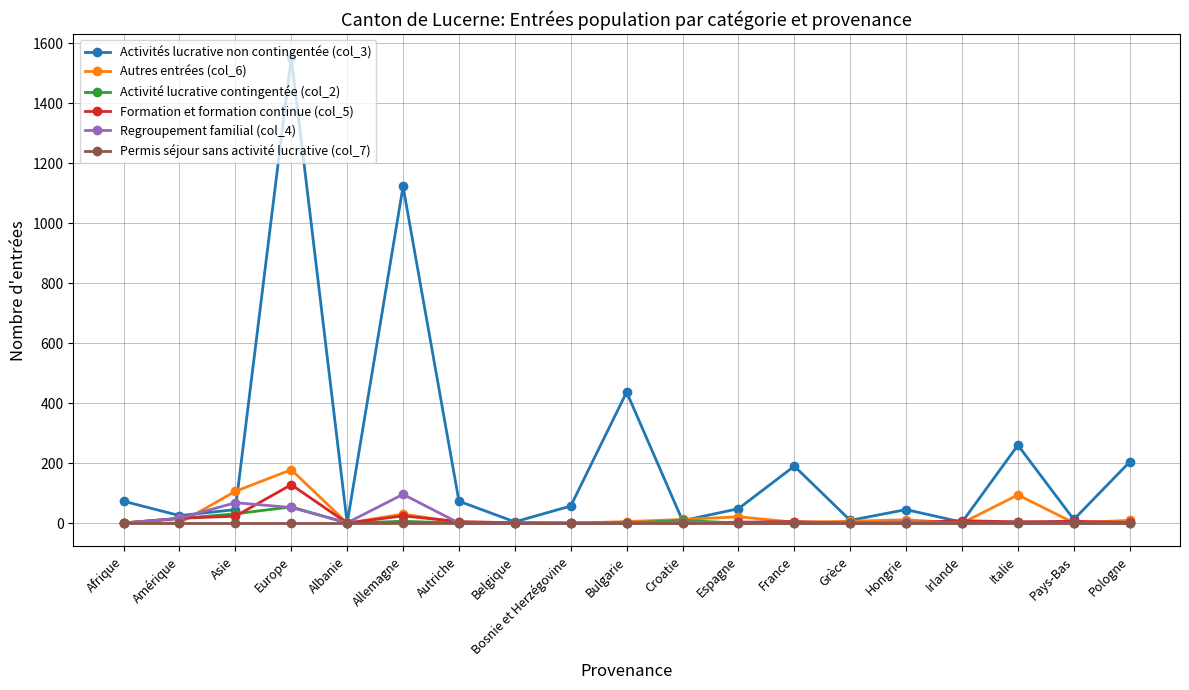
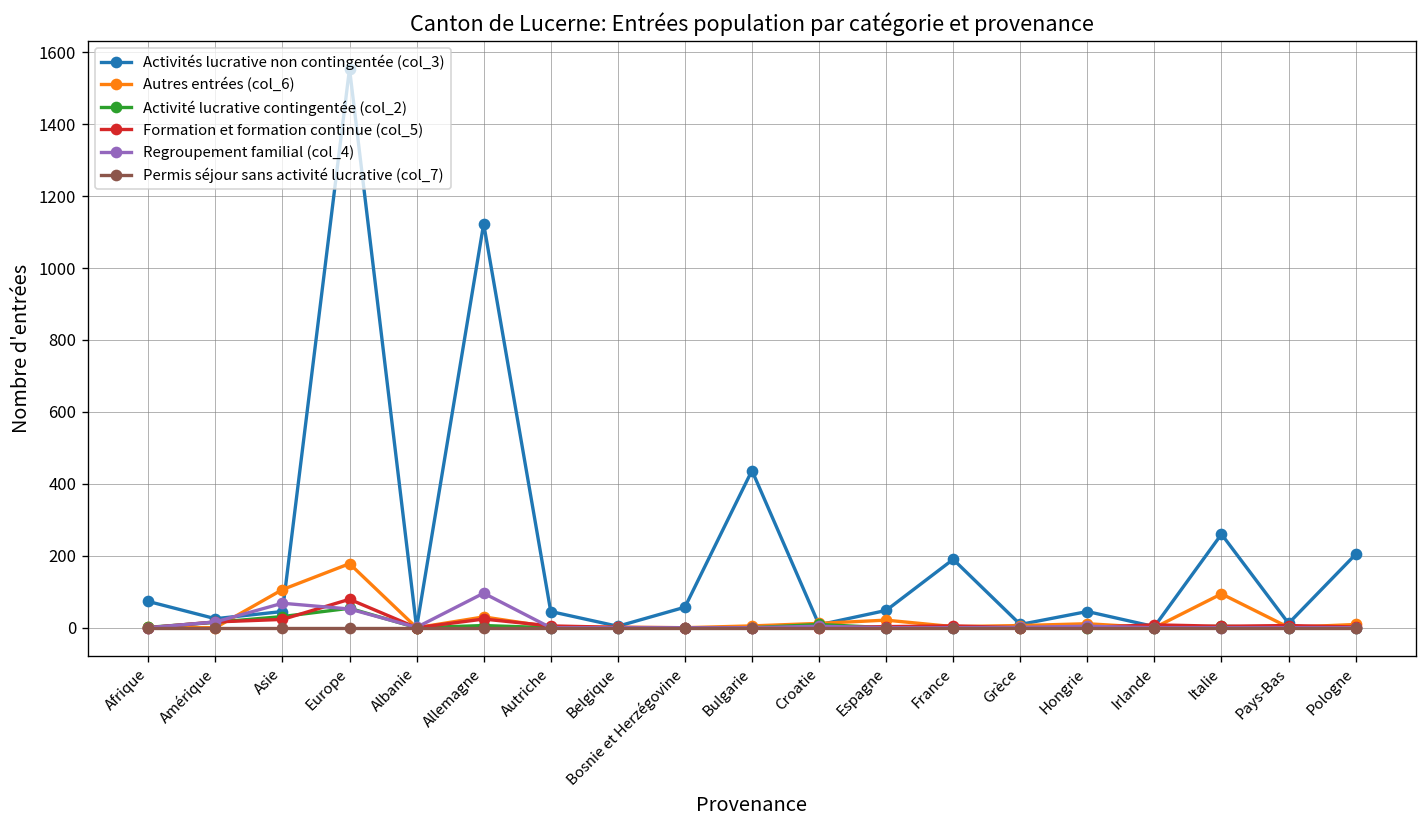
  {
    "Activités lucrative non contingentée (col_3)": {
      "Afrique": 70,
      "Amérique": 30,
      "Asie": 50,
      "Allemagne": 1120,
-     "Autriche": 70,
+     "Autriche": 50,
      "Bosnie et Herzégovine": 60,
      "Bulgarie": 440,
      "Espagne": 50,
      "France": 190,
      "Hongrie": 50,
      "Italie": 260,
      "Pologne": 200
    },
    "Autres entrées (col_6)": {
      "Asie": 110,
      "Europe": 180,
      "Espagne": 20,
      "Italie": 90
    },
    "Formation et formation continue (col_5)": {
-     "Europe": 130
+     "Europe": 80
    },
    "Regroupement familial (col_4)": {
      "Asie": 70,
      "Allemagne": 100
    },
    "Permis séjour sans activité lucrative (col_7)": {
      "Asie": 0,
      "Europe": 0
    }
  }
